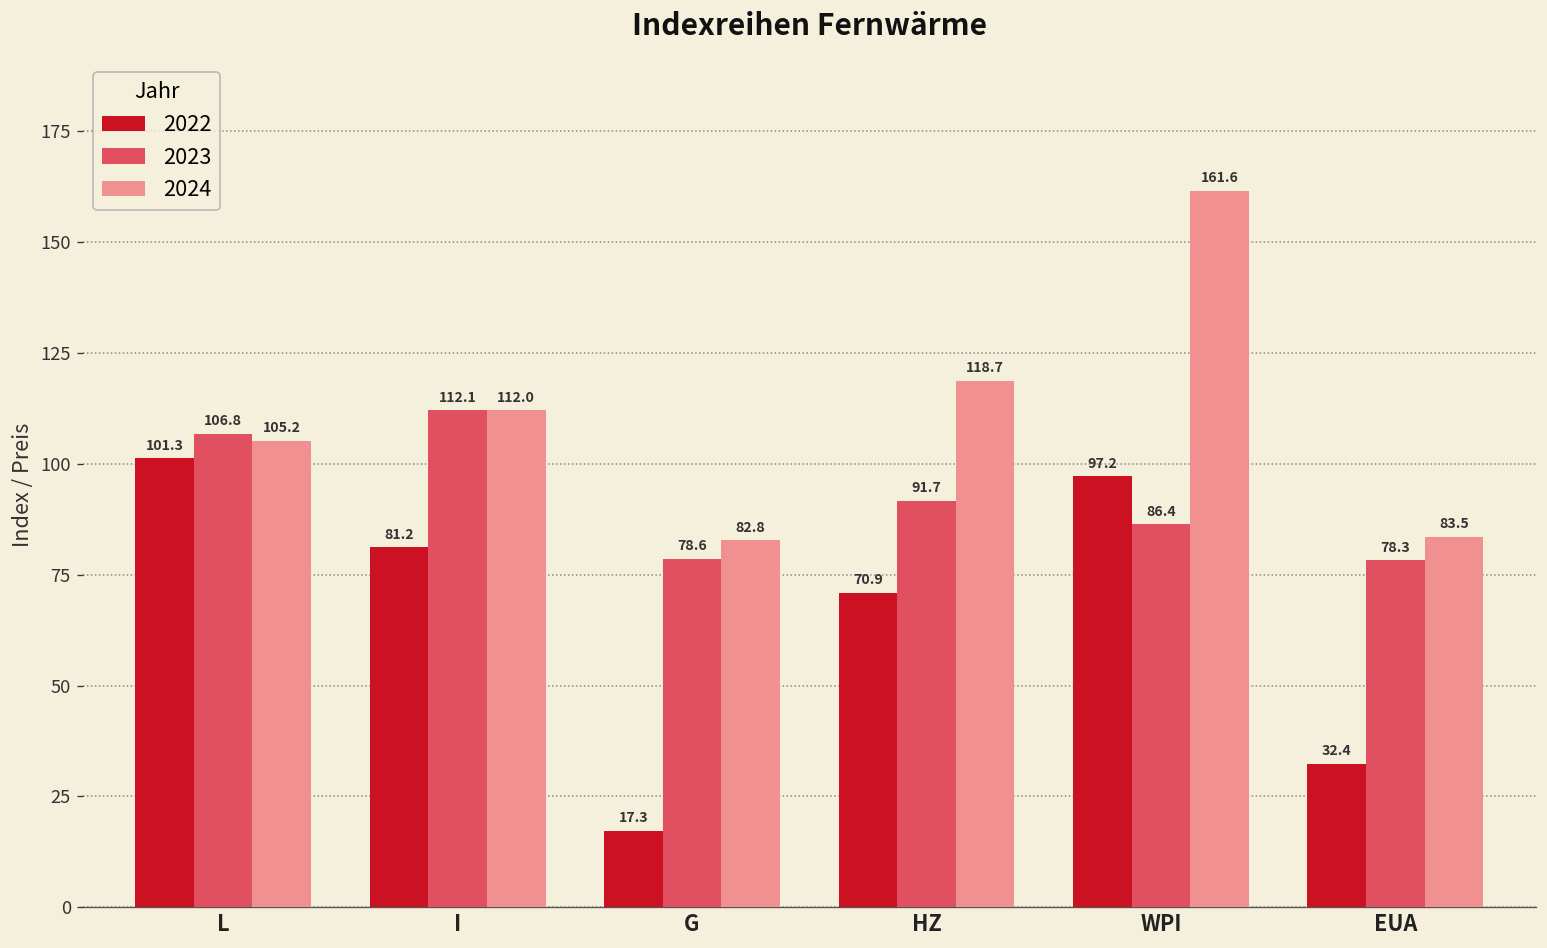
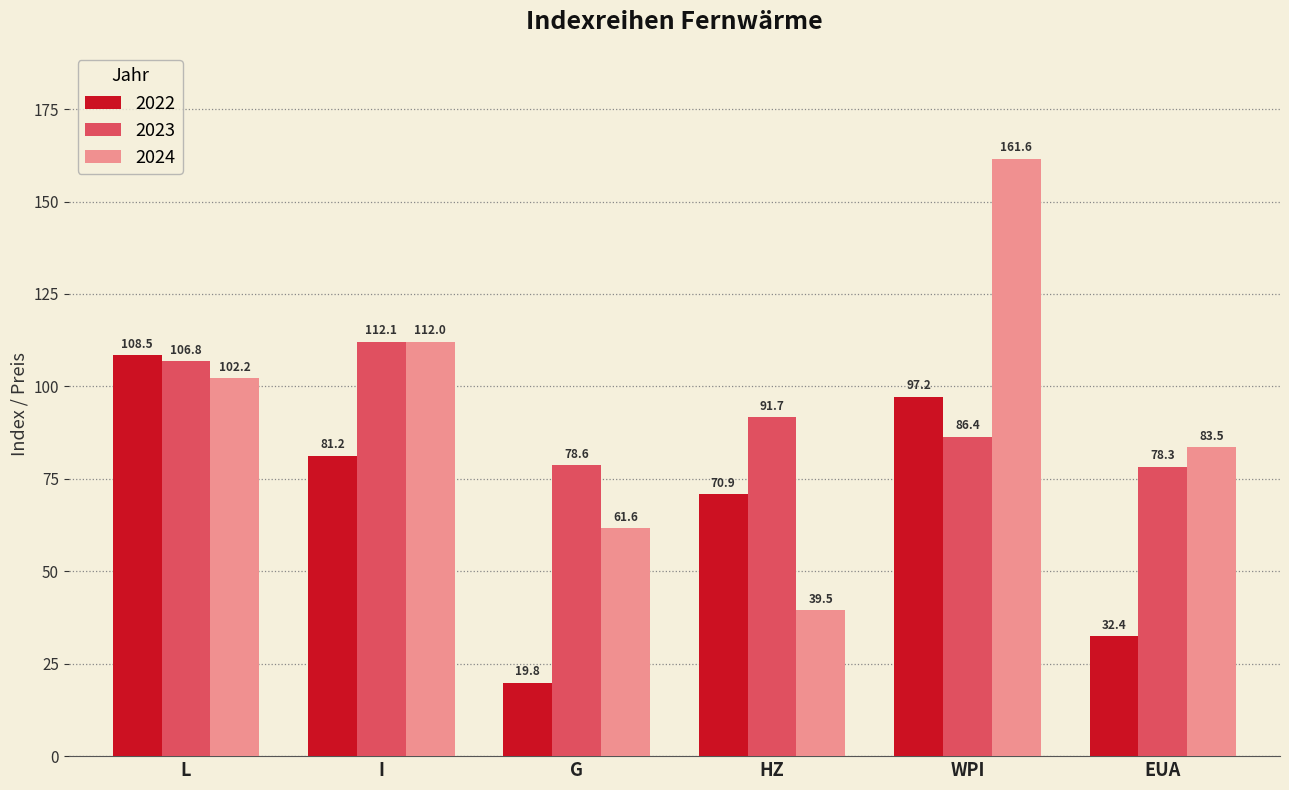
  {
    "2022": {
-     "L": 101.3,
+     "L": 108.5,
      "I": 81.2,
-     "G": 17.3,
+     "G": 19.8,
      "HZ": 70.9,
      "WPI": 97.2,
      "EUA": 32.4
    },
    "2023": {
      "L": 106.8,
      "I": 112.1,
      "G": 78.6,
      "HZ": 91.7,
      "WPI": 86.4,
      "EUA": 78.3
    },
    "2024": {
-     "L": 105.2,
+     "L": 102.2,
      "I": 112.0,
-     "G": 82.8,
-     "HZ": 118.7,
+     "G": 61.6,
+     "HZ": 39.5,
      "WPI": 161.6,
      "EUA": 83.5
    }
  }
